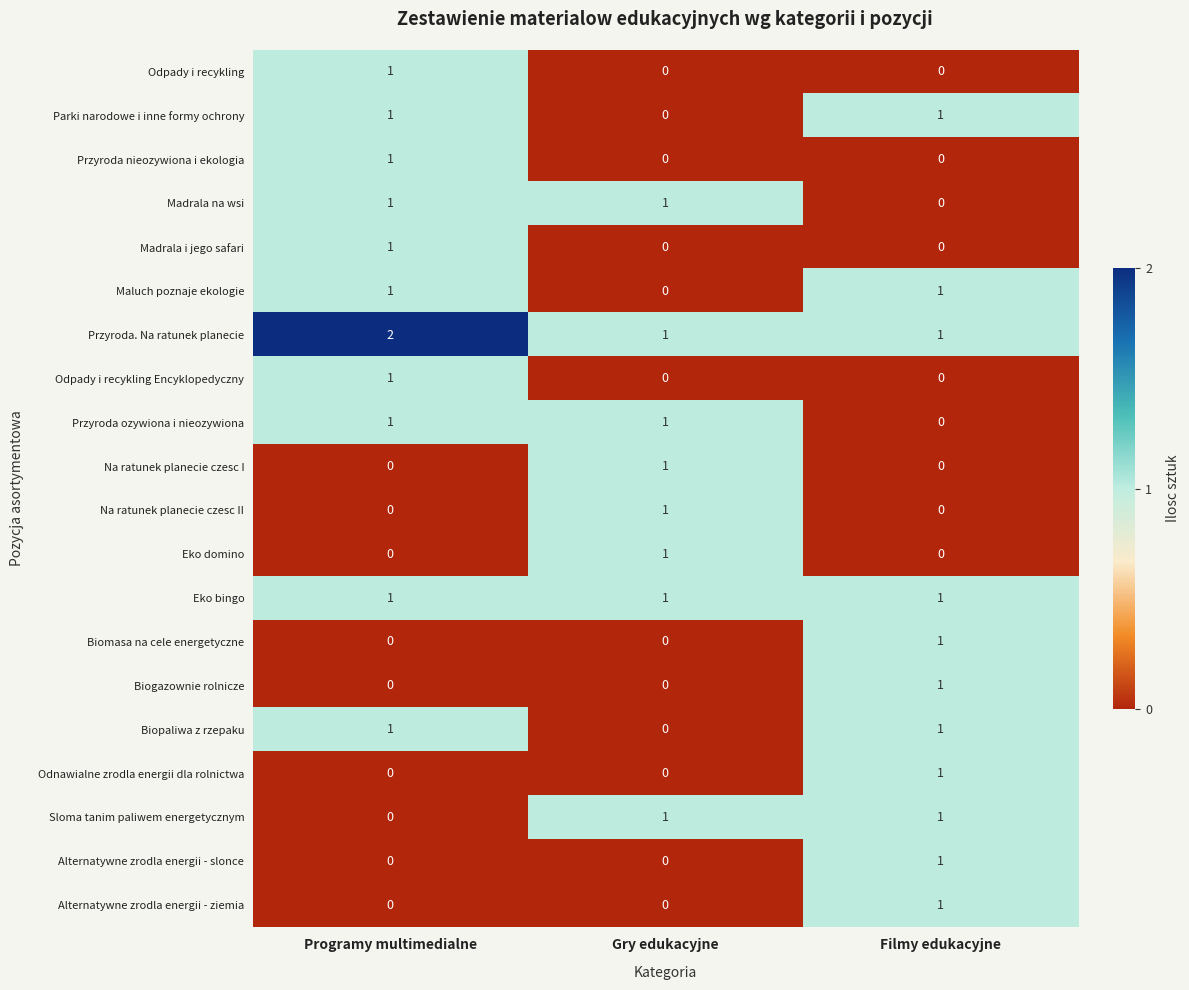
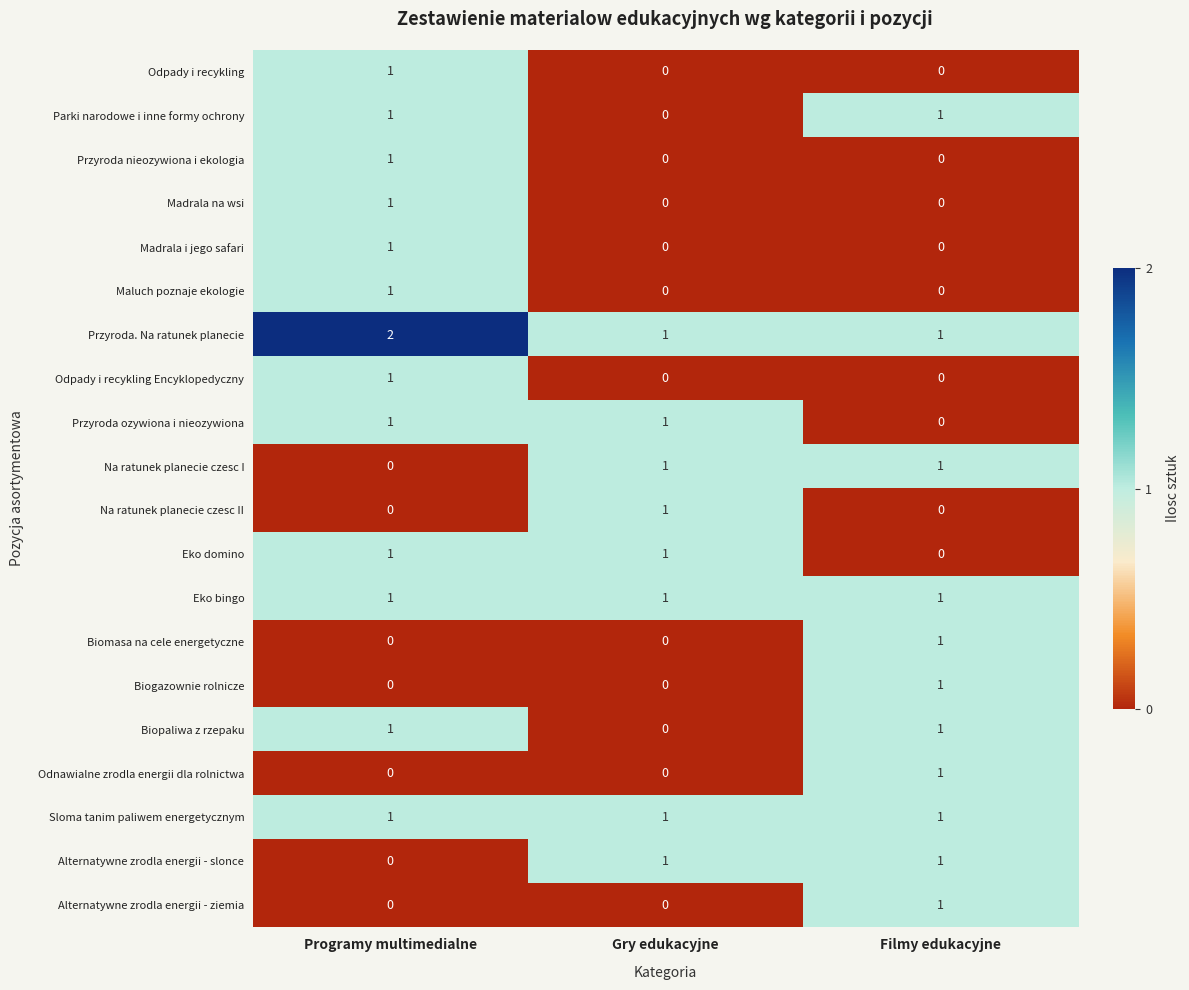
  {
    "Odpady i recykling": {
      "Programy multimedialne": 1,
      "Gry edukacyjne": 0,
      "Filmy edukacyjne": 0
    },
    "Parki narodowe i inne formy ochrony": {
      "Programy multimedialne": 1,
      "Gry edukacyjne": 0,
      "Filmy edukacyjne": 1
    },
    "Przyroda nieozywiona i ekologia": {
      "Programy multimedialne": 1,
      "Gry edukacyjne": 0,
      "Filmy edukacyjne": 0
    },
    "Madrala na wsi": {
      "Programy multimedialne": 1,
-     "Gry edukacyjne": 1,
+     "Gry edukacyjne": 0,
      "Filmy edukacyjne": 0
    },
    "Madrala i jego safari": {
      "Programy multimedialne": 1,
      "Gry edukacyjne": 0,
      "Filmy edukacyjne": 0
    },
    "Maluch poznaje ekologie": {
      "Programy multimedialne": 1,
      "Gry edukacyjne": 0,
-     "Filmy edukacyjne": 1
+     "Filmy edukacyjne": 0
    },
    "Przyroda. Na ratunek planecie": {
      "Programy multimedialne": 2,
      "Gry edukacyjne": 1,
      "Filmy edukacyjne": 1
    },
    "Odpady i recykling Encyklopedyczny": {
      "Programy multimedialne": 1,
      "Gry edukacyjne": 0,
      "Filmy edukacyjne": 0
    },
    "Przyroda ozywiona i nieozywiona": {
      "Programy multimedialne": 1,
      "Gry edukacyjne": 1,
      "Filmy edukacyjne": 0
    },
    "Na ratunek planecie czesc I": {
      "Programy multimedialne": 0,
      "Gry edukacyjne": 1,
-     "Filmy edukacyjne": 0
+     "Filmy edukacyjne": 1
    },
    "Na ratunek planecie czesc II": {
      "Programy multimedialne": 0,
      "Gry edukacyjne": 1,
      "Filmy edukacyjne": 0
    },
    "Eko domino": {
-     "Programy multimedialne": 0,
+     "Programy multimedialne": 1,
      "Gry edukacyjne": 1,
      "Filmy edukacyjne": 0
    },
    "Eko bingo": {
      "Programy multimedialne": 1,
      "Gry edukacyjne": 1,
      "Filmy edukacyjne": 1
    },
    "Biomasa na cele energetyczne": {
      "Programy multimedialne": 0,
      "Gry edukacyjne": 0,
      "Filmy edukacyjne": 1
    },
    "Biogazownie rolnicze": {
      "Programy multimedialne": 0,
      "Gry edukacyjne": 0,
      "Filmy edukacyjne": 1
    },
    "Biopaliwa z rzepaku": {
      "Programy multimedialne": 1,
      "Gry edukacyjne": 0,
      "Filmy edukacyjne": 1
    },
    "Odnawialne zrodla energii dla rolnictwa": {
      "Programy multimedialne": 0,
      "Gry edukacyjne": 0,
      "Filmy edukacyjne": 1
    },
    "Sloma tanim paliwem energetycznym": {
-     "Programy multimedialne": 0,
+     "Programy multimedialne": 1,
      "Gry edukacyjne": 1,
      "Filmy edukacyjne": 1
    },
    "Alternatywne zrodla energii - slonce": {
      "Programy multimedialne": 0,
-     "Gry edukacyjne": 0,
+     "Gry edukacyjne": 1,
      "Filmy edukacyjne": 1
    },
    "Alternatywne zrodla energii - ziemia": {
      "Programy multimedialne": 0,
      "Gry edukacyjne": 0,
      "Filmy edukacyjne": 1
    }
  }
